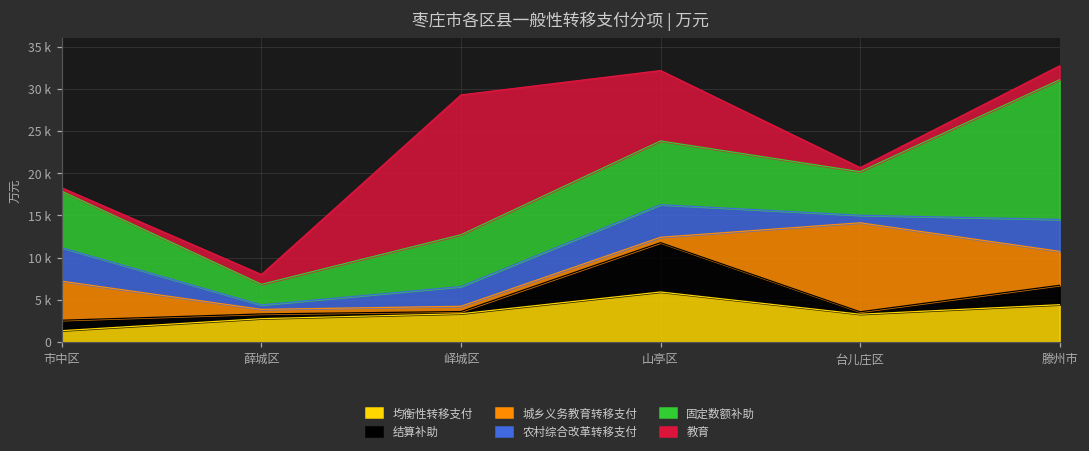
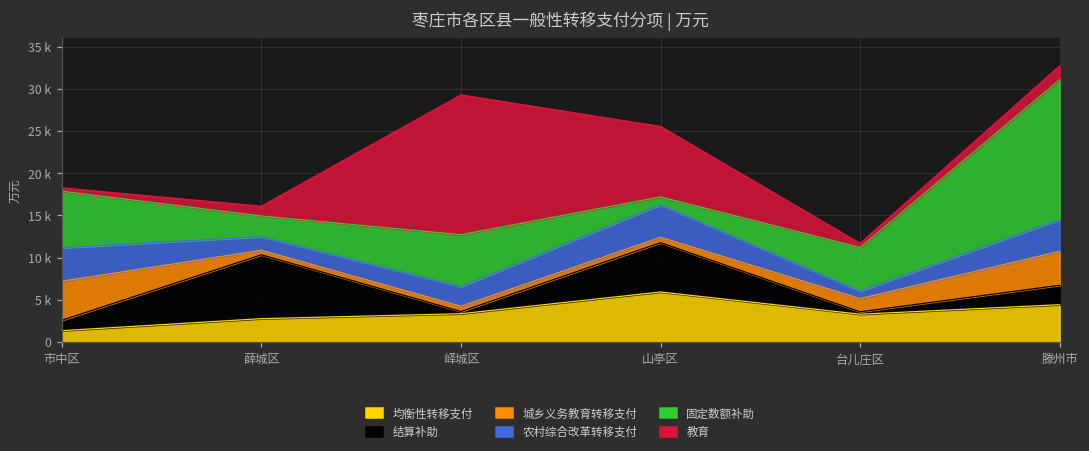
  {
    "均衡性转移支付": {
      "市中区": 1000,
      "薛城区": 3000,
      "山亭区": 6000,
      "滕州市": 4000
    },
    "结算补助": {
      "市中区": 1000,
-     "薛城区": 1000,
+     "薛城区": 8000,
      "山亭区": 6000,
      "滕州市": 2000
    },
    "城乡义务教育转移支付": {
      "市中区": 5000,
      "薛城区": 1000,
      "峄城区": 1000,
      "山亭区": 1000,
-     "台儿庄区": 11000,
+     "台儿庄区": 2000,
      "滕州市": 4000
    },
    "农村综合改革转移支付": {
      "市中区": 4000,
-     "薛城区": 1000,
+     "薛城区": 2000,
      "峄城区": 2000,
      "山亭区": 4000,
      "台儿庄区": 1000,
      "滕州市": 4000
    },
    "固定数额补助": {
      "市中区": 7000,
      "薛城区": 2000,
      "峄城区": 6000,
-     "山亭区": 8000,
+     "山亭区": 1000,
      "台儿庄区": 5000,
      "滕州市": 17000
    },
    "教育": {
      "市中区": 0,
      "薛城区": 1000,
      "峄城区": 17000,
      "山亭区": 8000,
      "台儿庄区": 0,
      "滕州市": 2000
    }
  }
